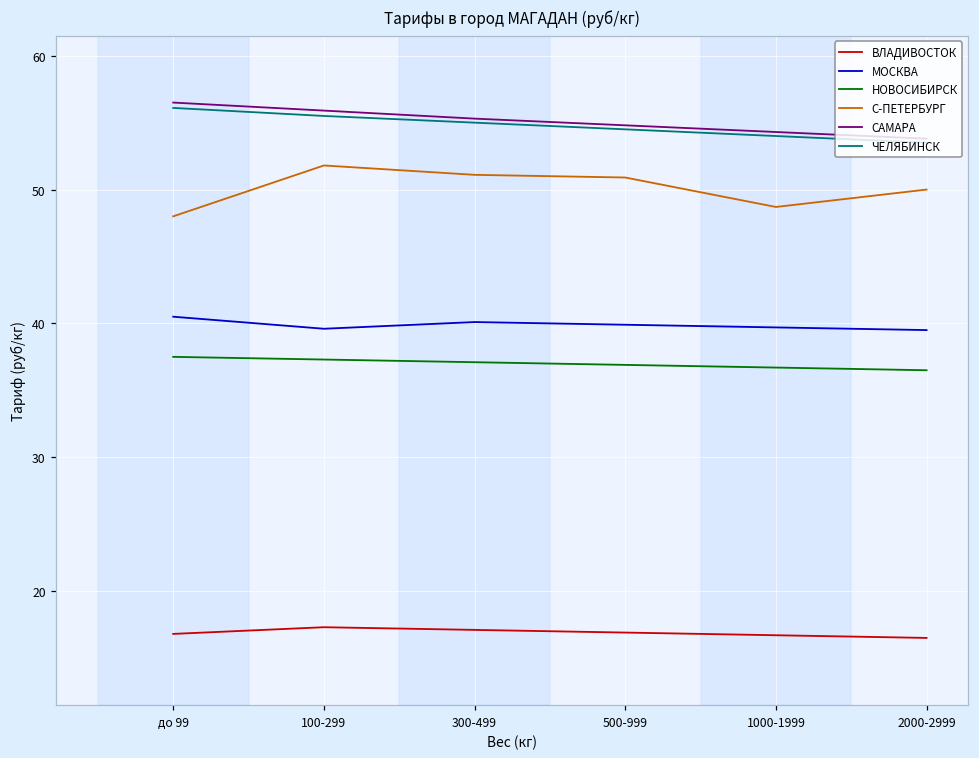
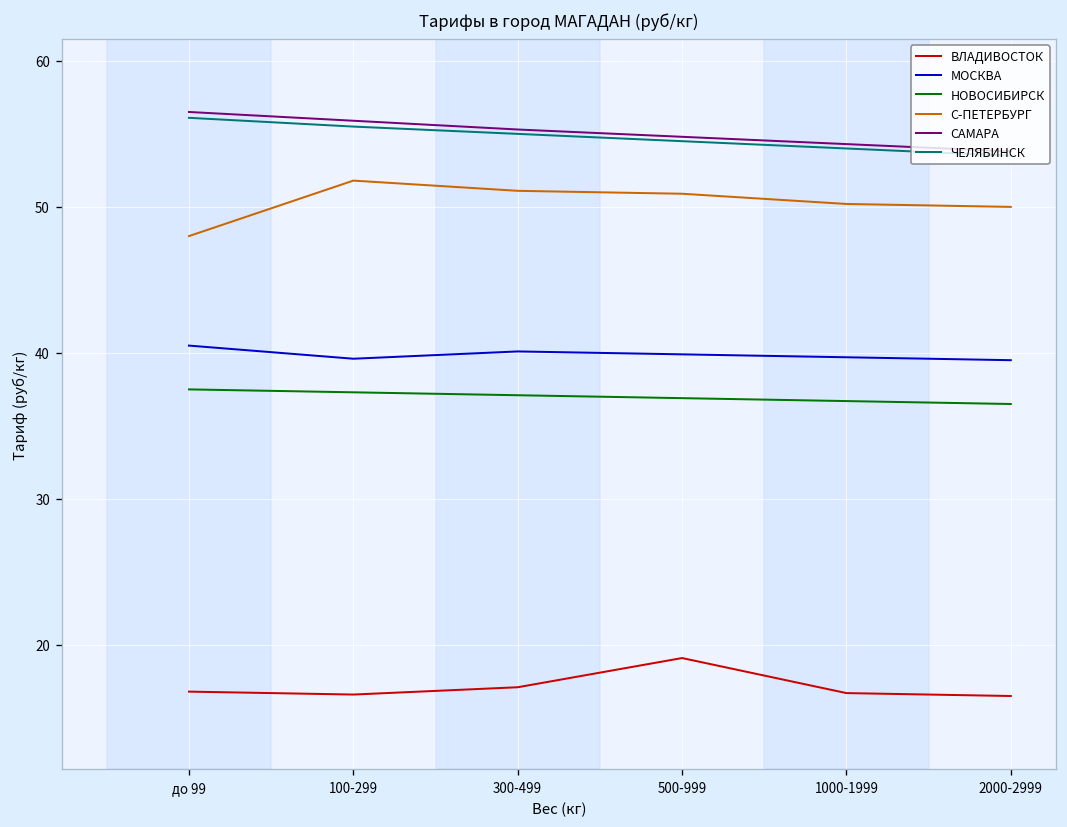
  {
    "ВЛАДИВОСТОК": {
      "до 99": 16.8,
-     "100-299": 17.3,
+     "100-299": 16.6,
      "300-499": 17.1,
-     "500-999": 16.9,
+     "500-999": 19.1,
      "1000-1999": 16.7,
      "2000-2999": 16.5
    },
    "МОСКВА": {
      "до 99": 40.5,
      "100-299": 39.6,
      "300-499": 40.1,
      "500-999": 39.9,
      "1000-1999": 39.7,
      "2000-2999": 39.5
    },
    "НОВОСИБИРСК": {
      "до 99": 37.5,
      "100-299": 37.3,
      "300-499": 37.1,
      "500-999": 36.9,
      "1000-1999": 36.7,
      "2000-2999": 36.5
    },
    "С-ПЕТЕРБУРГ": {
      "до 99": 48.0,
      "100-299": 51.8,
      "300-499": 51.1,
      "500-999": 50.9,
-     "1000-1999": 48.7,
+     "1000-1999": 50.2,
      "2000-2999": 50.0
    },
    "САМАРА": {
      "до 99": 56.5,
      "100-299": 55.9,
      "300-499": 55.3,
      "500-999": 54.8,
      "1000-1999": 54.3
    },
    "ЧЕЛЯБИНСК": {
      "до 99": 56.1,
      "100-299": 55.5,
      "300-499": 55.0,
      "500-999": 54.5,
      "1000-1999": 54.0
    }
  }
